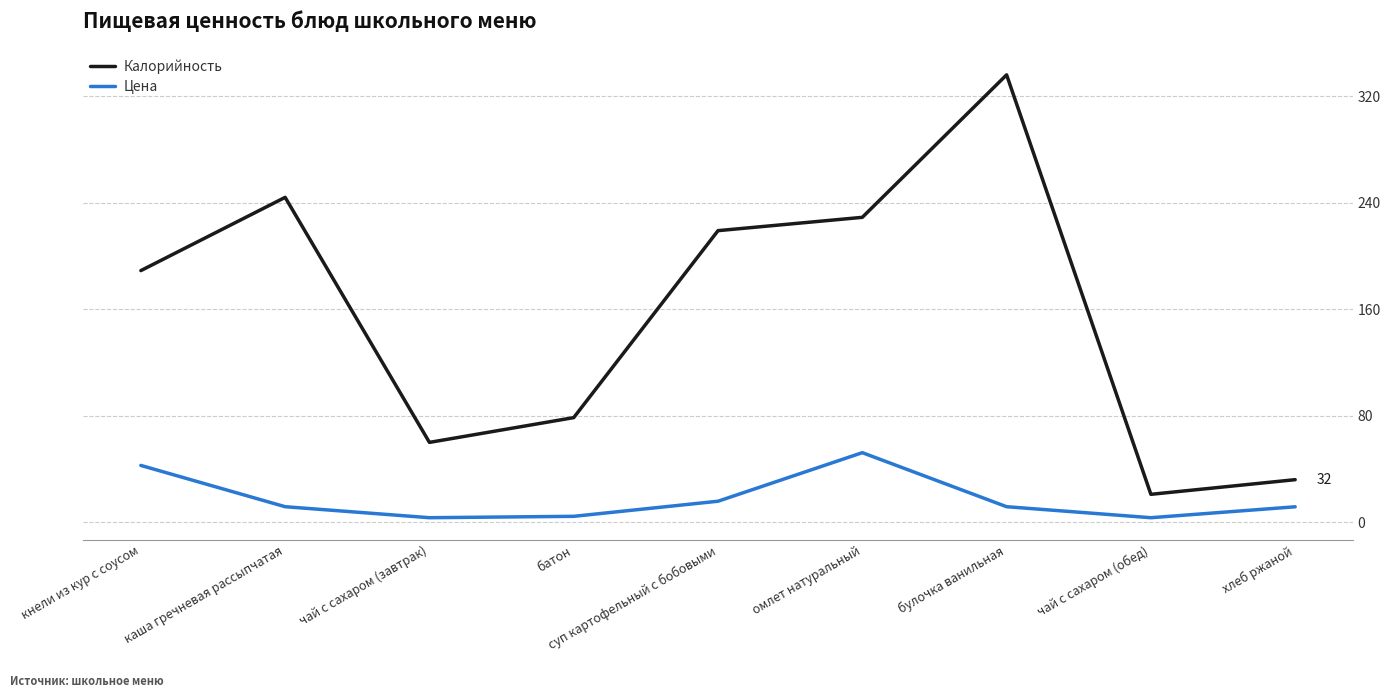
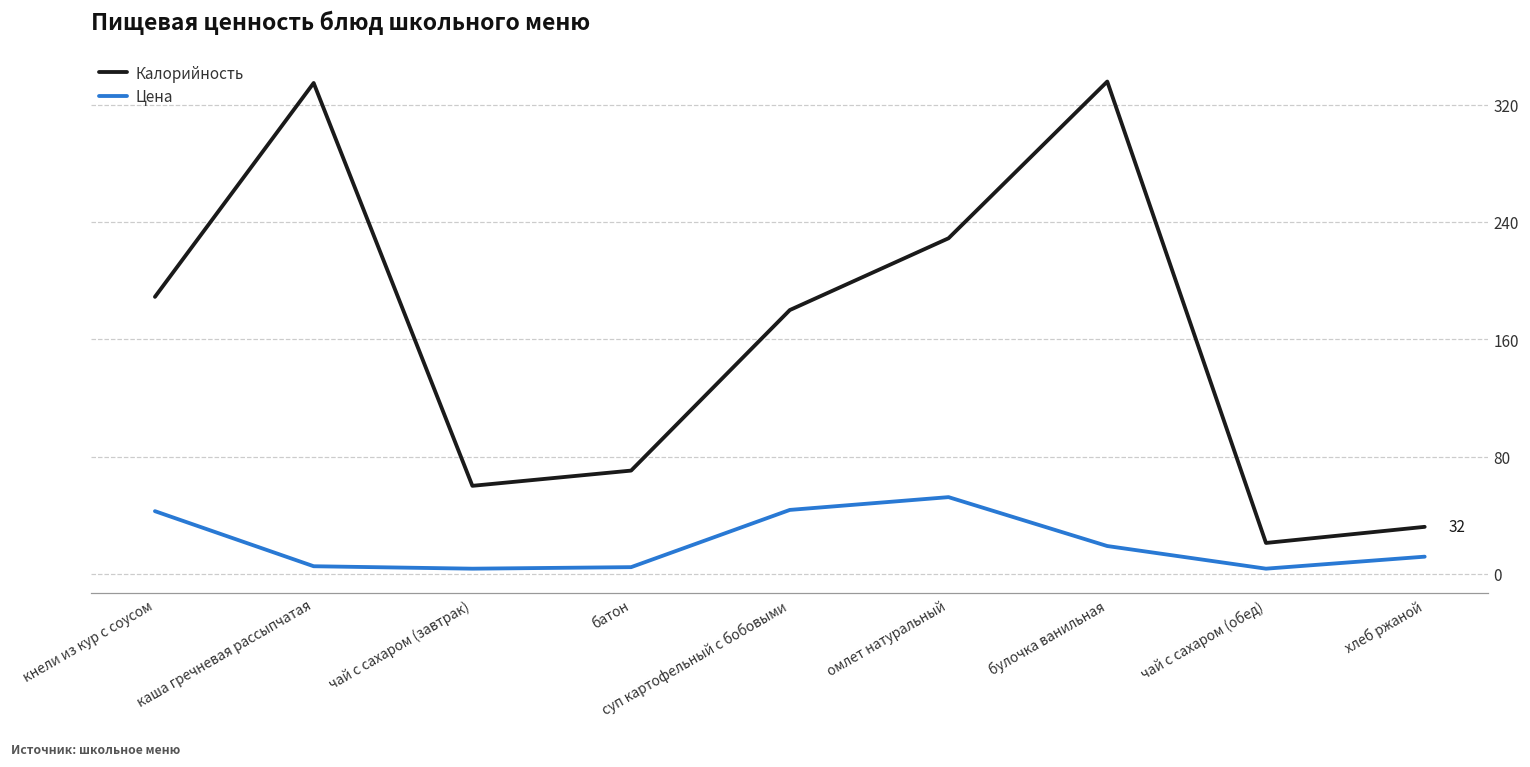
  {
    "Калорийность": {
      "кнели из кур с соусом": 189,
-     "каша гречневая рассыпчатая": 244,
+     "каша гречневая рассыпчатая": 335,
      "чай с сахаром (завтрак)": 60,
-     "батон": 79,
-     "суп картофельный с бобовыми": 219,
+     "батон": 70,
+     "суп картофельный с бобовыми": 180,
      "омлет натуральный": 229,
      "булочка ванильная": 336,
      "чай с сахаром (обед)": 21
    },
    "Цена": {
      "кнели из кур с соусом": 43,
-     "каша гречневая рассыпчатая": 12,
+     "каша гречневая рассыпчатая": 5,
      "чай с сахаром (завтрак)": 3,
      "батон": 4,
-     "суп картофельный с бобовыми": 16,
+     "суп картофельный с бобовыми": 44,
      "омлет натуральный": 52,
-     "булочка ванильная": 12,
+     "булочка ванильная": 19,
      "чай с сахаром (обед)": 3,
      "хлеб ржаной": 12
    }
  }
